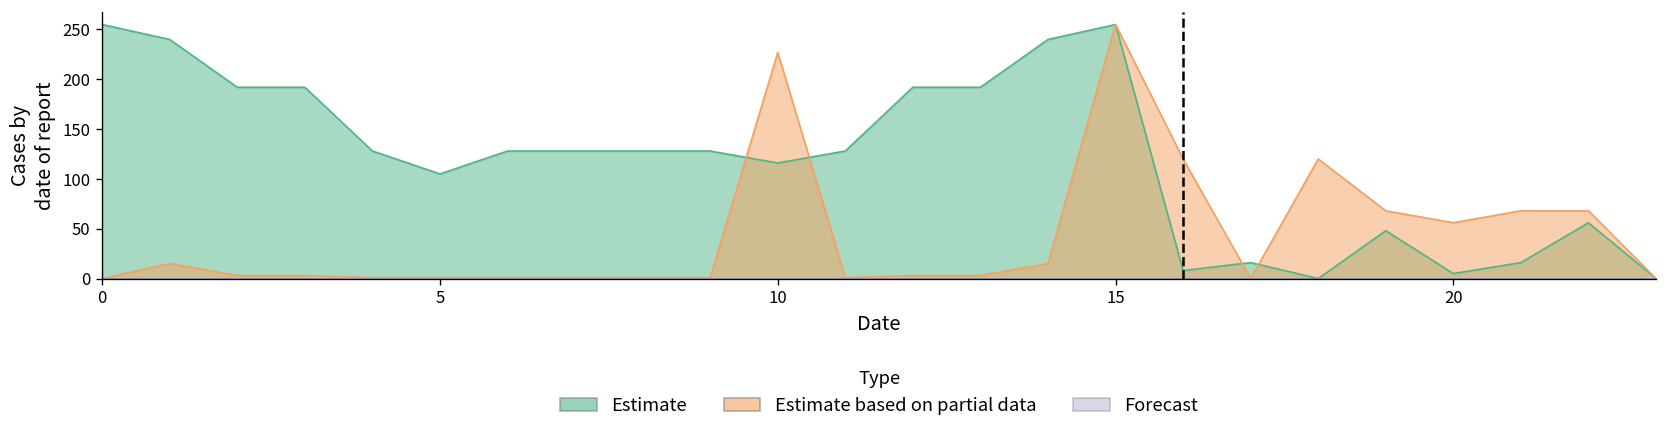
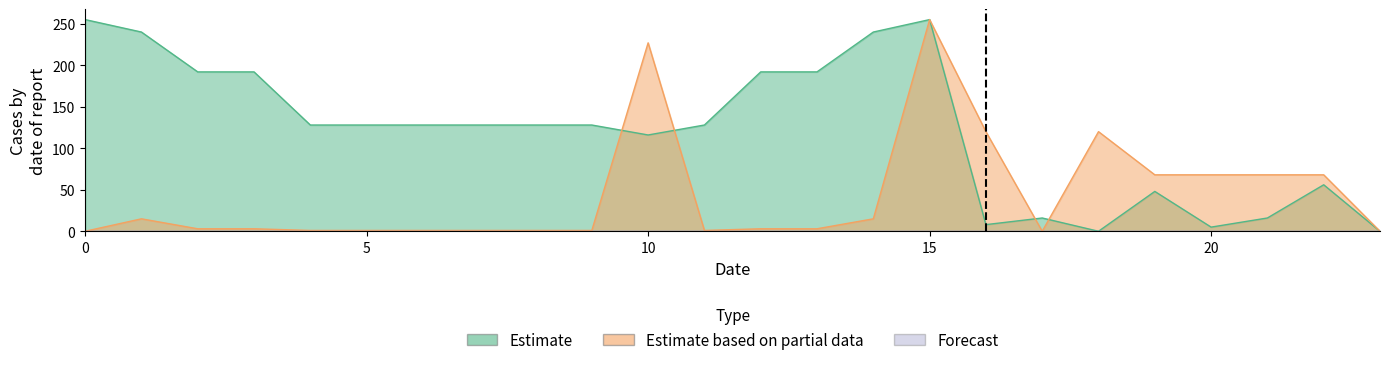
  {
    "Estimate": {
      "0": 260,
-     "5": 110,
+     "5": 130,
      "10": 120,
      "20": 10
    },
    "Estimate based on partial data": {
      "10": 230,
-     "20": 60
+     "20": 70
    },
    "Forecast": {
      "10": 0,
      "15": 0,
      "20": 0
    }
  }
